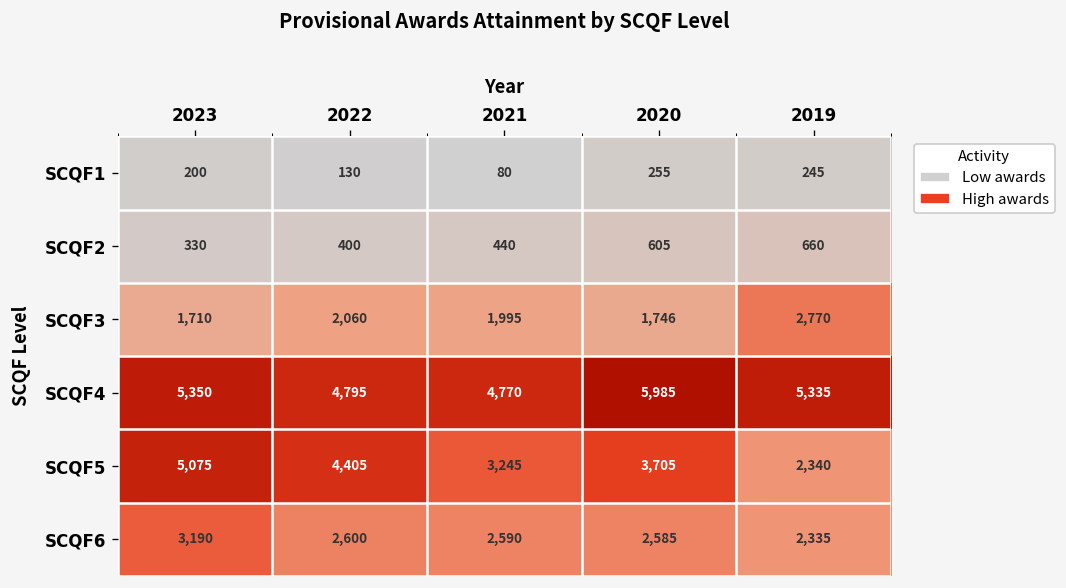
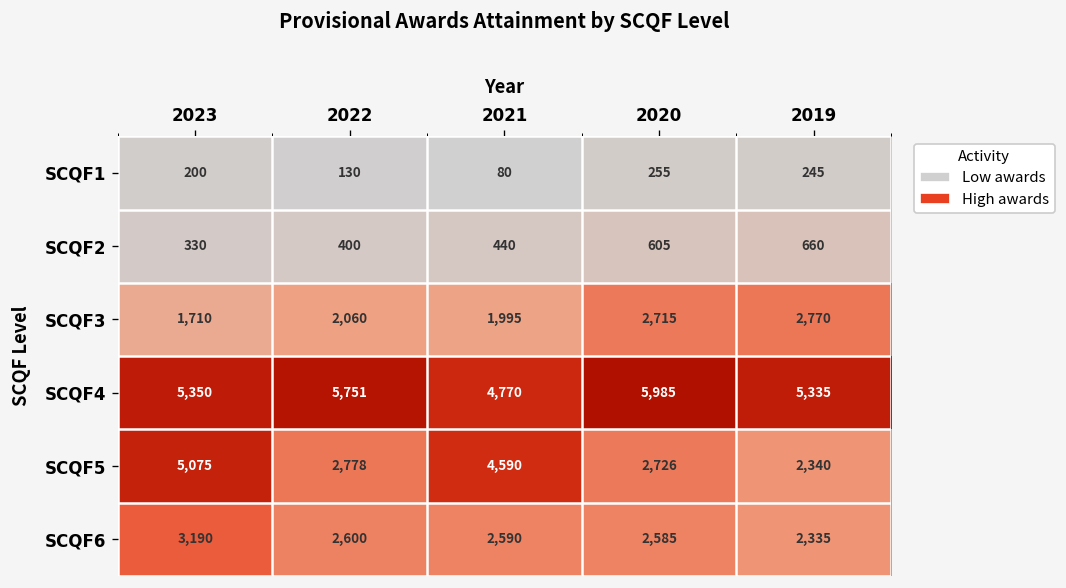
  {
    "SCQF1": {
      "2023": "200",
      "2022": "130",
      "2021": "80",
      "2020": "255",
      "2019": "245"
    },
    "SCQF2": {
      "2023": "330",
      "2022": "400",
      "2021": "440",
      "2020": "605",
      "2019": "660"
    },
    "SCQF3": {
      "2023": "1,710",
      "2022": "2,060",
      "2021": "1,995",
-     "2020": "1,746",
+     "2020": "2,715",
      "2019": "2,770"
    },
    "SCQF4": {
      "2023": "5,350",
-     "2022": "4,795",
+     "2022": "5,751",
      "2021": "4,770",
      "2020": "5,985",
      "2019": "5,335"
    },
    "SCQF5": {
      "2023": "5,075",
-     "2022": "4,405",
-     "2021": "3,245",
-     "2020": "3,705",
+     "2022": "2,778",
+     "2021": "4,590",
+     "2020": "2,726",
      "2019": "2,340"
    },
    "SCQF6": {
      "2023": "3,190",
      "2022": "2,600",
      "2021": "2,590",
      "2020": "2,585",
      "2019": "2,335"
    }
  }
